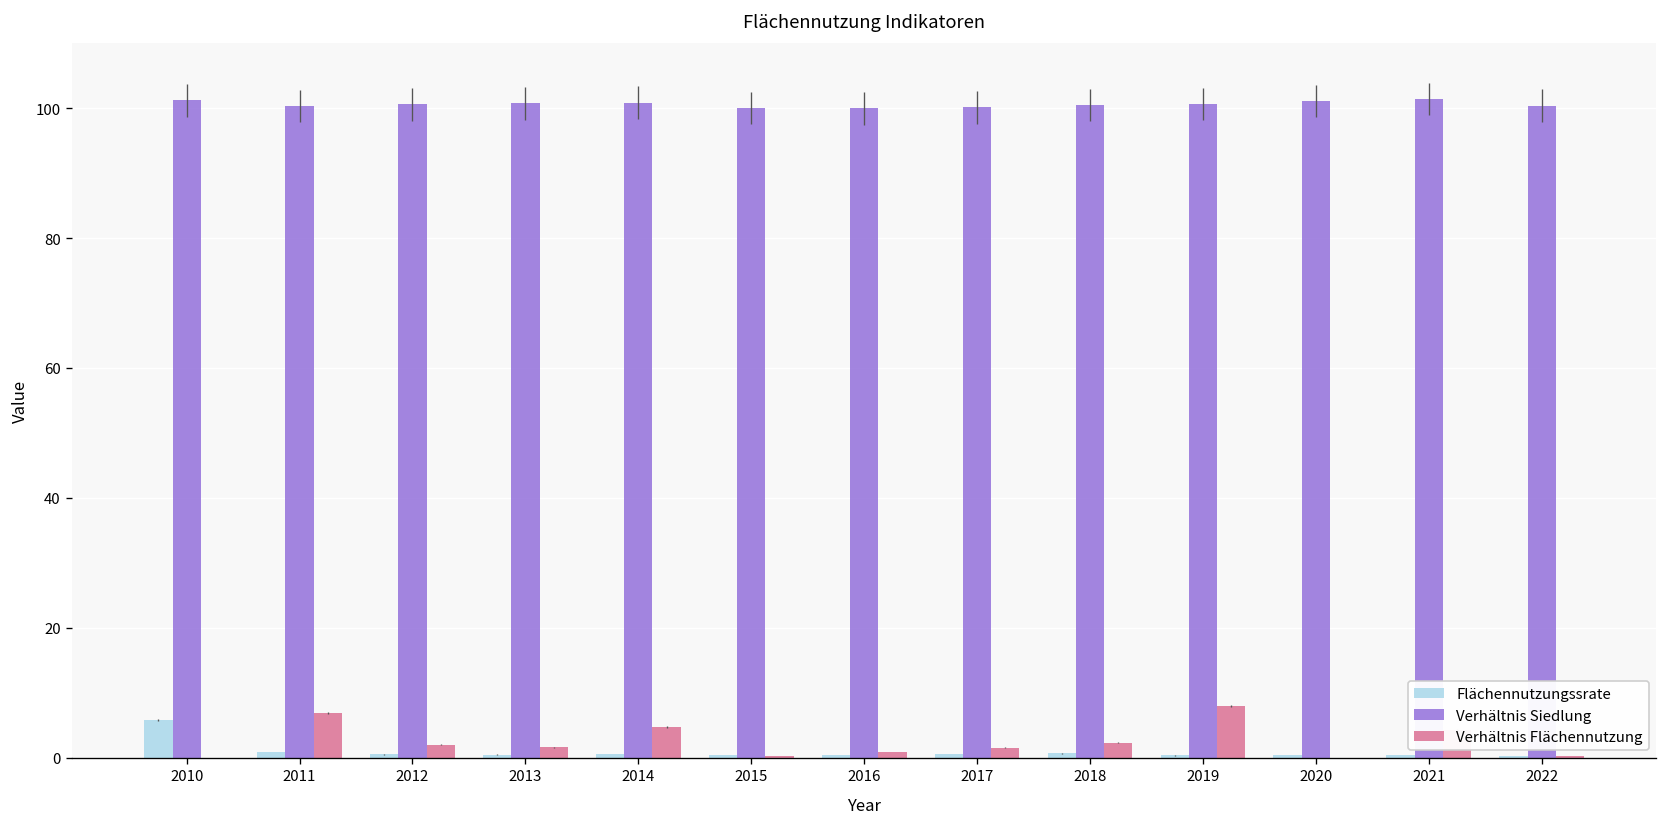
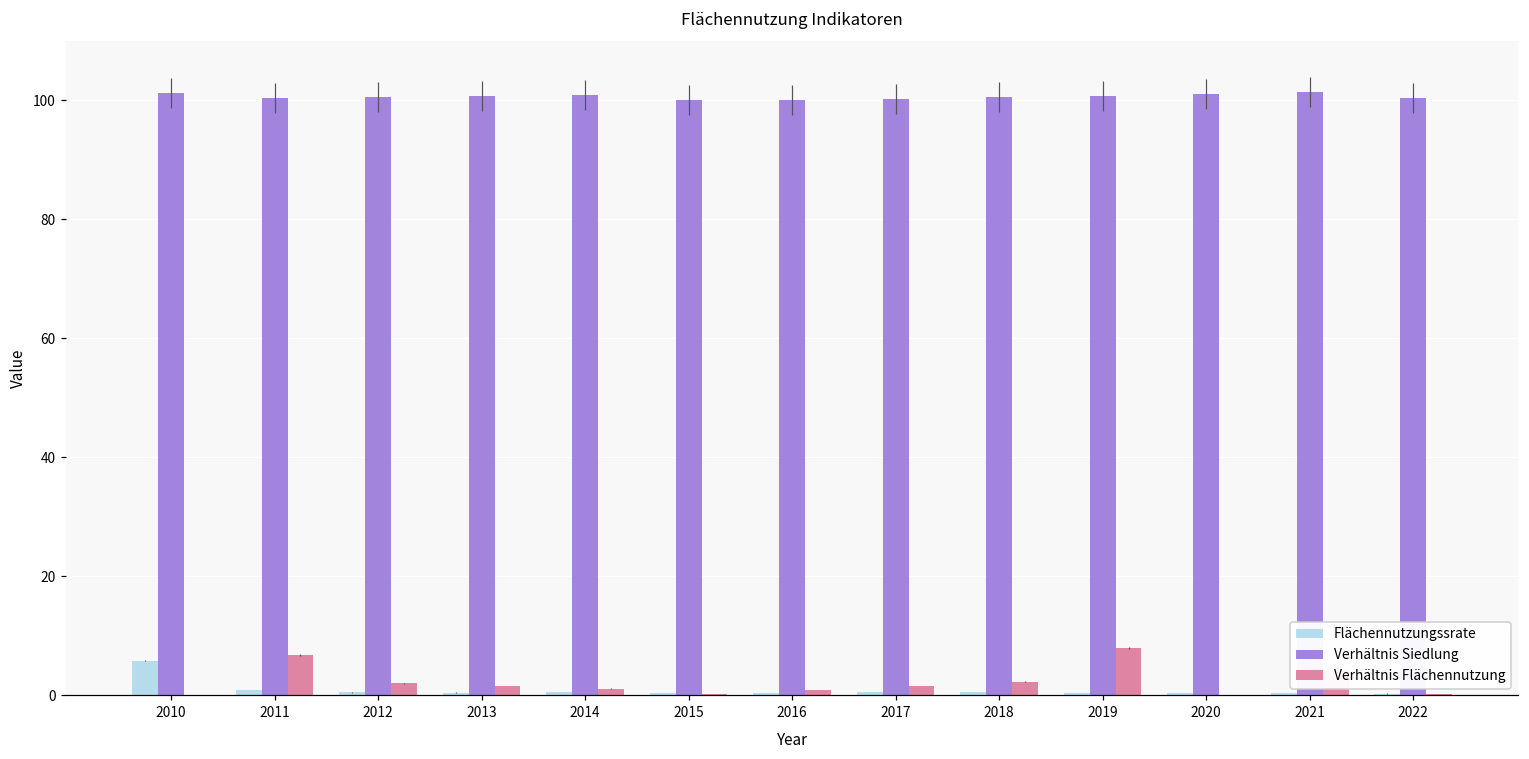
  {
    "Flächennutzungssrate": {
      "2010": 6,
      "2011": 1,
      "2012": 0,
      "2013": 0,
      "2014": 1,
      "2017": 1,
      "2018": 1
    },
    "Verhältnis Siedlung": {
      "2010": 101,
      "2011": 100,
      "2012": 101,
      "2013": 101,
      "2014": 101,
      "2015": 100,
      "2016": 100,
      "2017": 100,
      "2018": 101,
      "2019": 101,
      "2020": 101,
      "2021": 101,
      "2022": 100
    },
    "Verhältnis Flächennutzung": {
      "2010": 0,
      "2011": 7,
      "2012": 2,
      "2013": 2,
-     "2014": 5,
+     "2014": 1,
      "2016": 1,
      "2017": 2,
      "2018": 2,
      "2019": 8,
      "2020": 0
    }
  }
